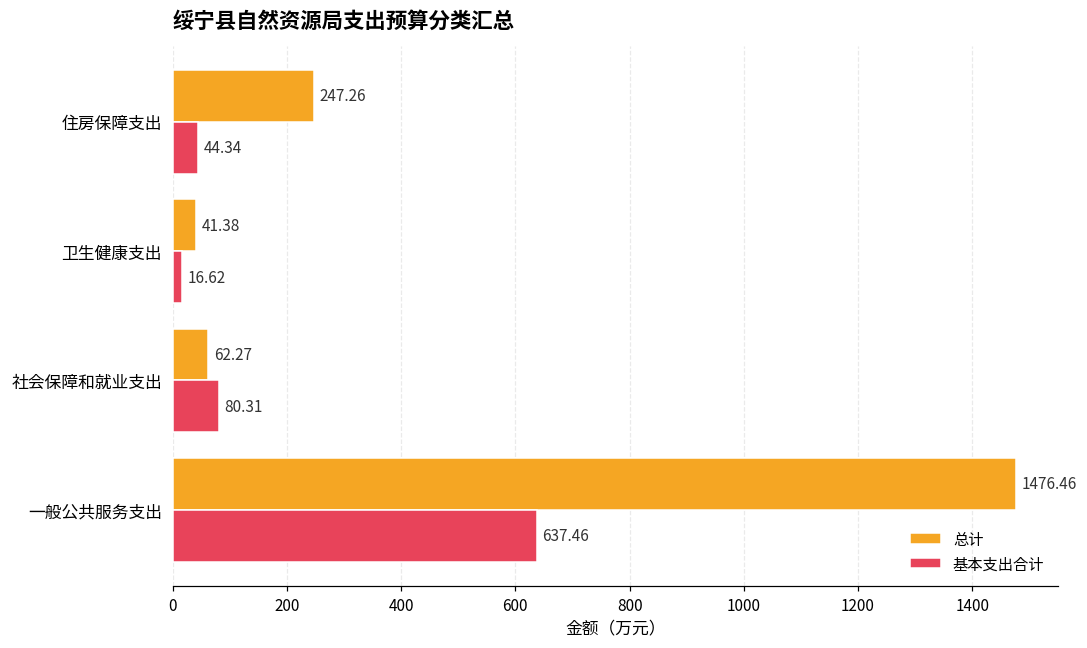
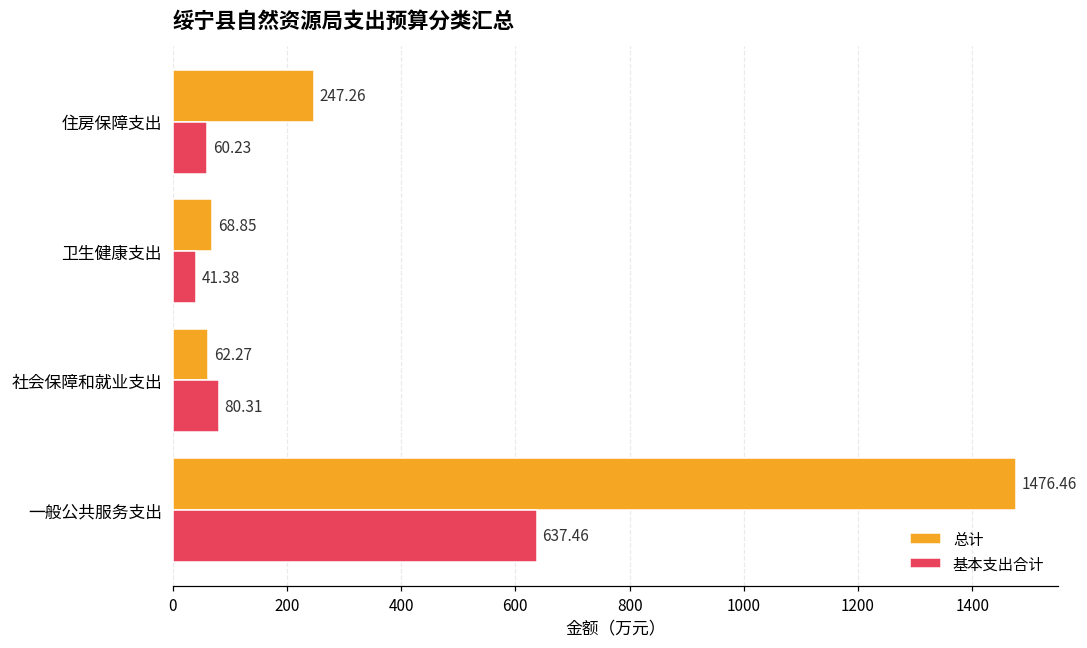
  {
    "总计": {
      "住房保障支出": 247.26,
-     "卫生健康支出": 41.38,
+     "卫生健康支出": 68.85,
      "社会保障和就业支出": 62.27,
      "一般公共服务支出": 1476.46
    },
    "基本支出合计": {
-     "住房保障支出": 44.34,
-     "卫生健康支出": 16.62,
+     "住房保障支出": 60.23,
+     "卫生健康支出": 41.38,
      "社会保障和就业支出": 80.31,
      "一般公共服务支出": 637.46
    }
  }
